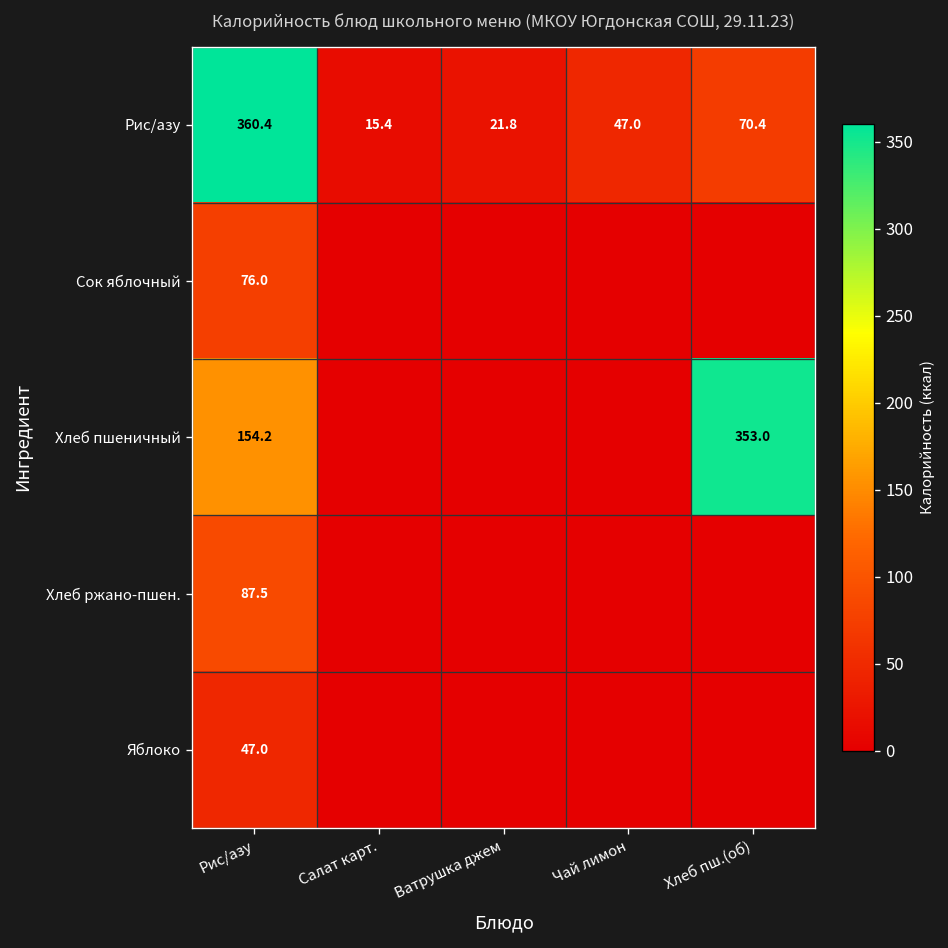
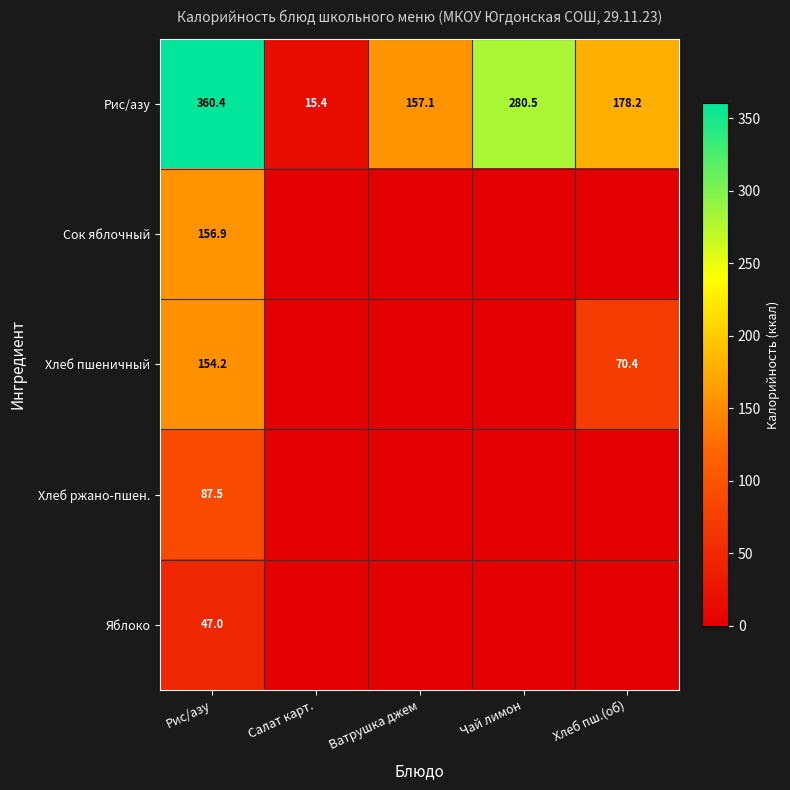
  {
    "Рис/азу": {
      "Рис/азу": 360.4,
      "Салат карт.": 15.4,
-     "Ватрушка джем": 21.8,
-     "Чай лимон": 47.0,
-     "Хлеб пш.(об)": 70.4
+     "Ватрушка джем": 157.1,
+     "Чай лимон": 280.5,
+     "Хлеб пш.(об)": 178.2
    },
    "Сок яблочный": {
-     "Рис/азу": 76.0
+     "Рис/азу": 156.9
    },
    "Хлеб пшеничный": {
      "Рис/азу": 154.2,
-     "Хлеб пш.(об)": 353.0
+     "Хлеб пш.(об)": 70.4
    },
    "Хлеб ржано-пшен.": {
      "Рис/азу": 87.5
    },
    "Яблоко": {
      "Рис/азу": 47.0
    }
  }
